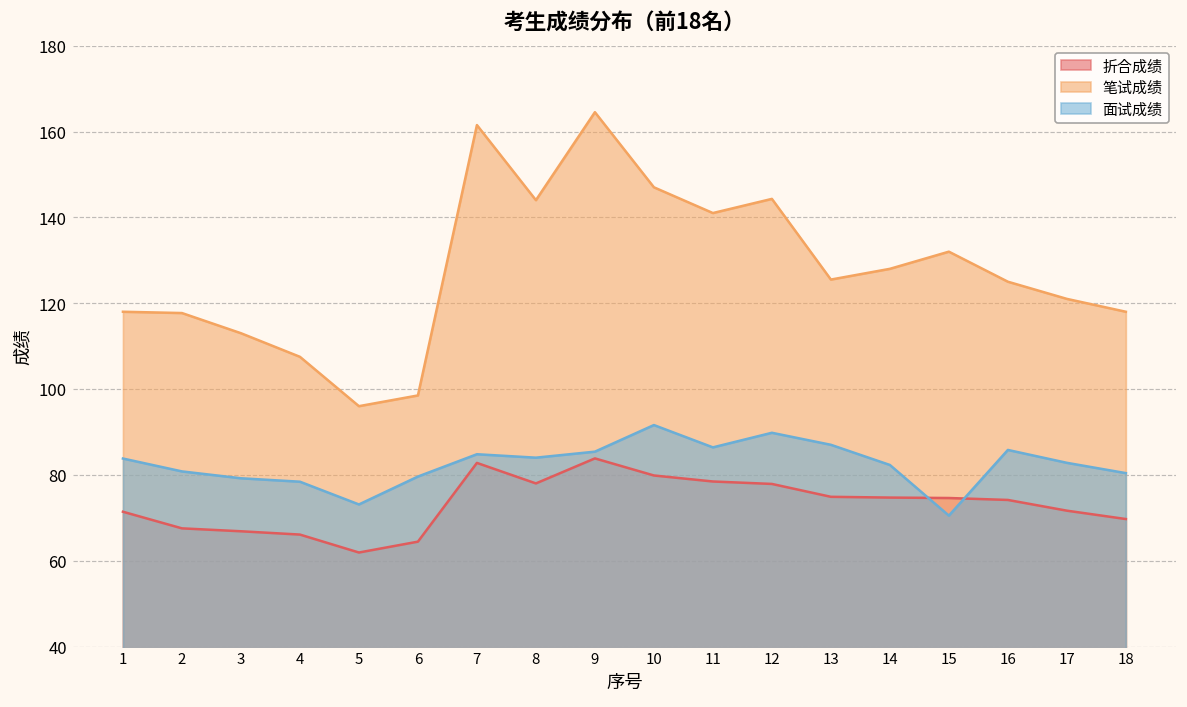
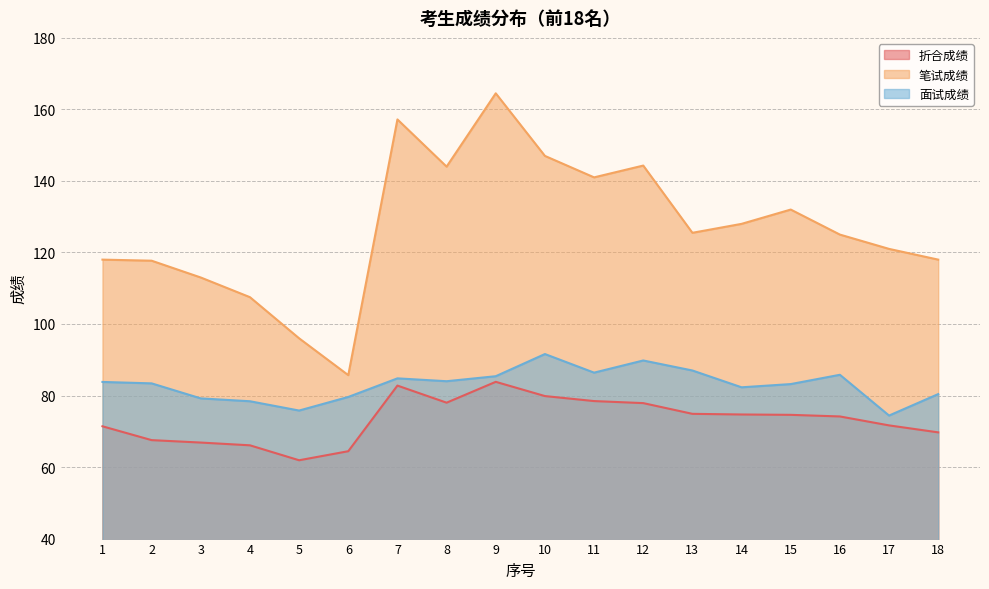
  {
    "折合成绩": {
      "1": 71,
      "2": 68,
      "3": 67,
      "4": 66,
      "5": 62,
      "6": 64,
      "7": 83,
      "8": 78,
      "9": 84,
      "10": 80,
      "11": 78,
      "12": 78,
      "13": 75,
      "14": 75,
      "15": 75,
      "16": 74,
      "17": 72,
      "18": 70
    },
    "笔试成绩": {
      "1": 118,
      "2": 118,
      "3": 113,
      "4": 108,
      "5": 96,
-     "6": 99,
-     "7": 162,
+     "6": 86,
+     "7": 157,
      "8": 144,
      "9": 165,
      "10": 147,
      "11": 141,
      "12": 144,
      "13": 126,
      "14": 128,
      "15": 132,
      "16": 125,
      "17": 121,
      "18": 118
    },
    "面试成绩": {
      "1": 84,
-     "2": 81,
+     "2": 83,
      "3": 79,
      "4": 78,
-     "5": 73,
+     "5": 76,
      "6": 80,
      "7": 85,
      "8": 84,
      "9": 85,
      "10": 92,
      "11": 86,
      "12": 90,
      "13": 87,
      "14": 82,
-     "15": 71,
+     "15": 83,
      "16": 86,
-     "17": 83,
+     "17": 74,
      "18": 80
    }
  }
